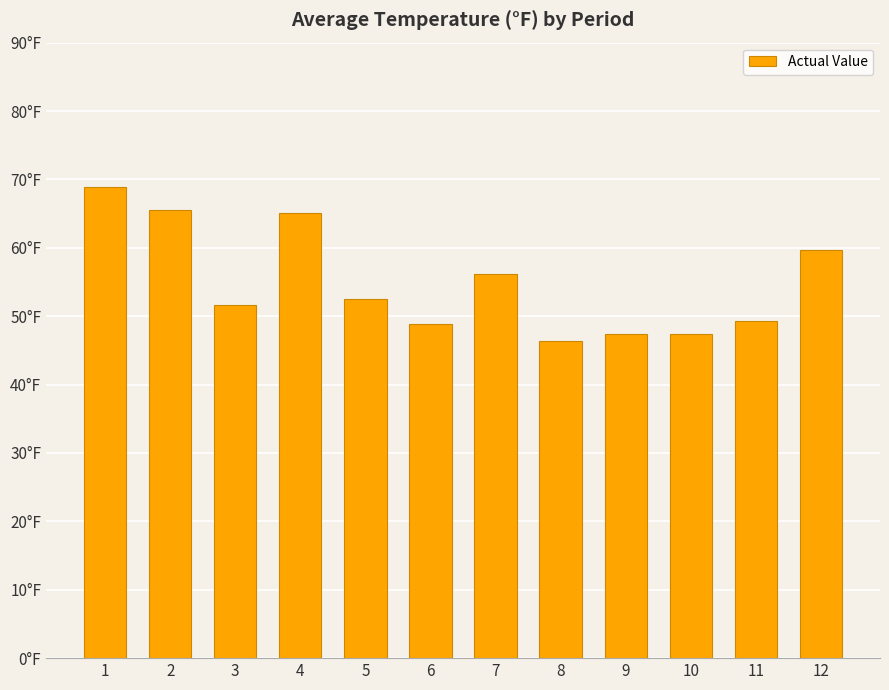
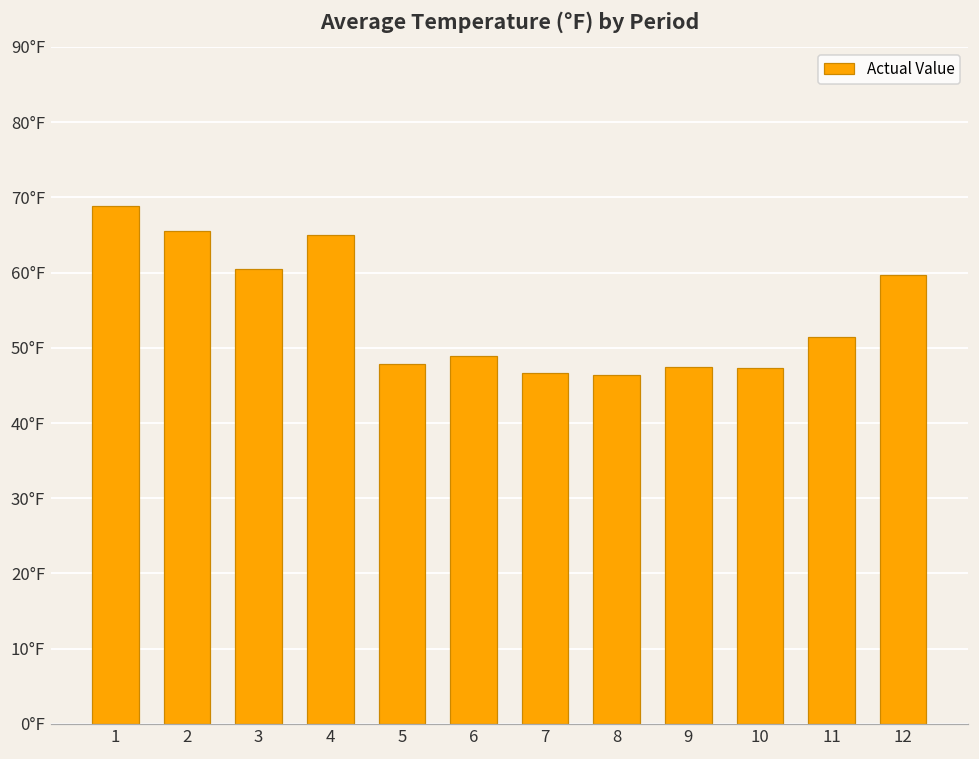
  {
    "1": "69°F",
    "2": "65°F",
-   "3": "52°F",
+   "3": "61°F",
    "4": "65°F",
-   "5": "52°F",
+   "5": "48°F",
    "6": "49°F",
-   "7": "56°F",
+   "7": "47°F",
    "8": "46°F",
    "9": "47°F",
    "10": "47°F",
-   "11": "49°F",
+   "11": "51°F",
    "12": "60°F"
  }
